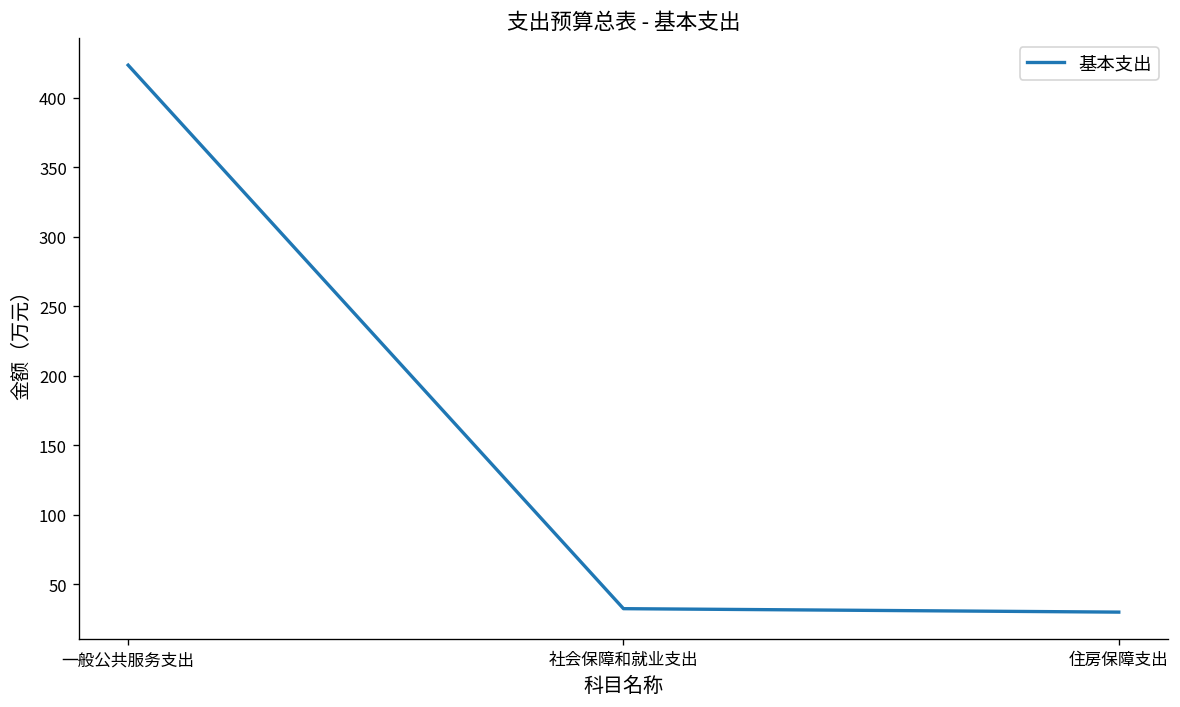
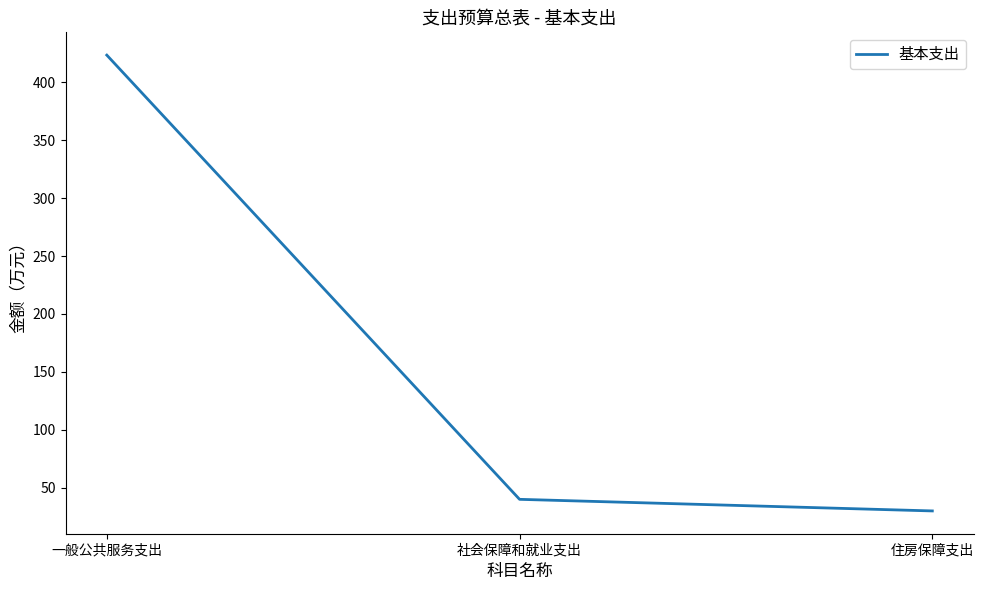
  {
    "一般公共服务支出": 423,
-   "社会保障和就业支出": 33,
+   "社会保障和就业支出": 40,
    "住房保障支出": 30
  }
